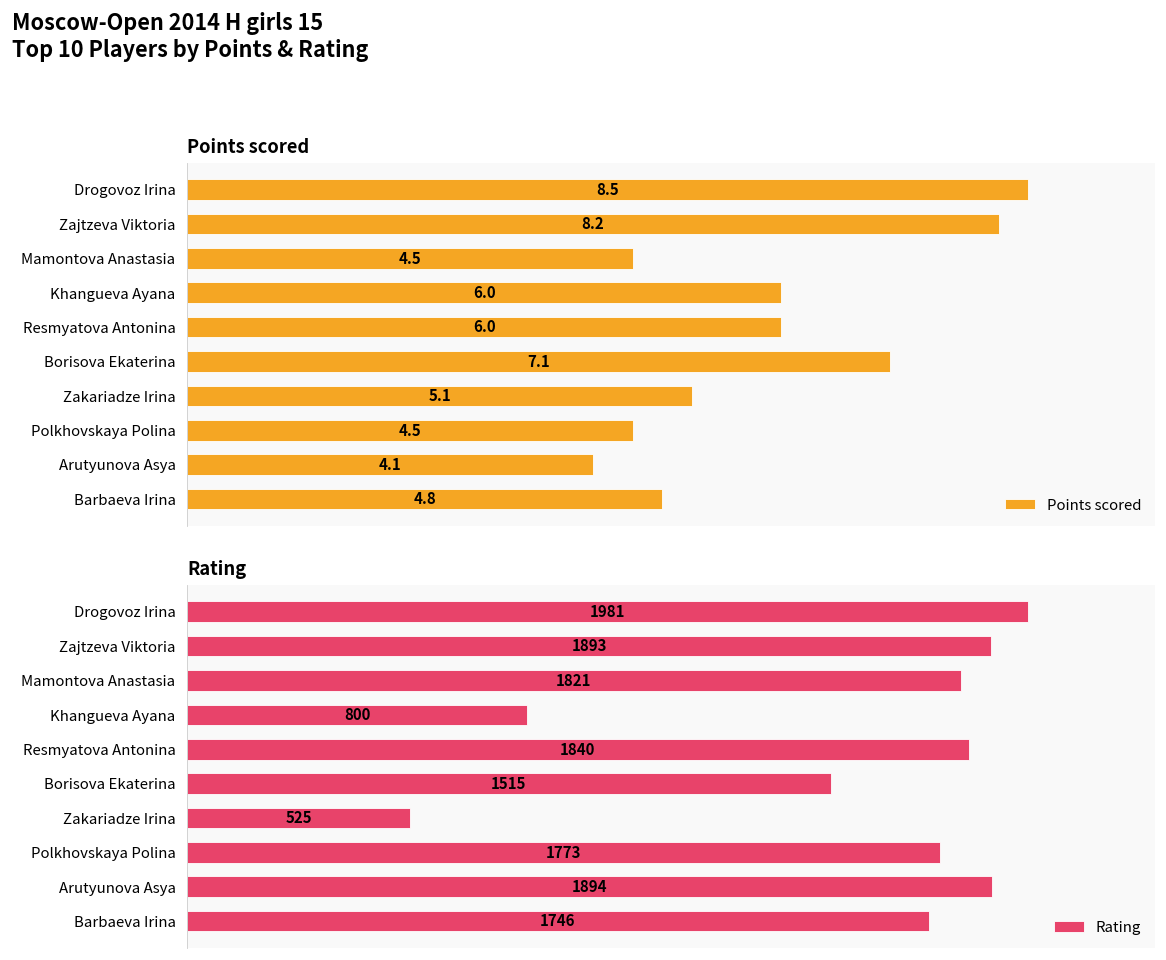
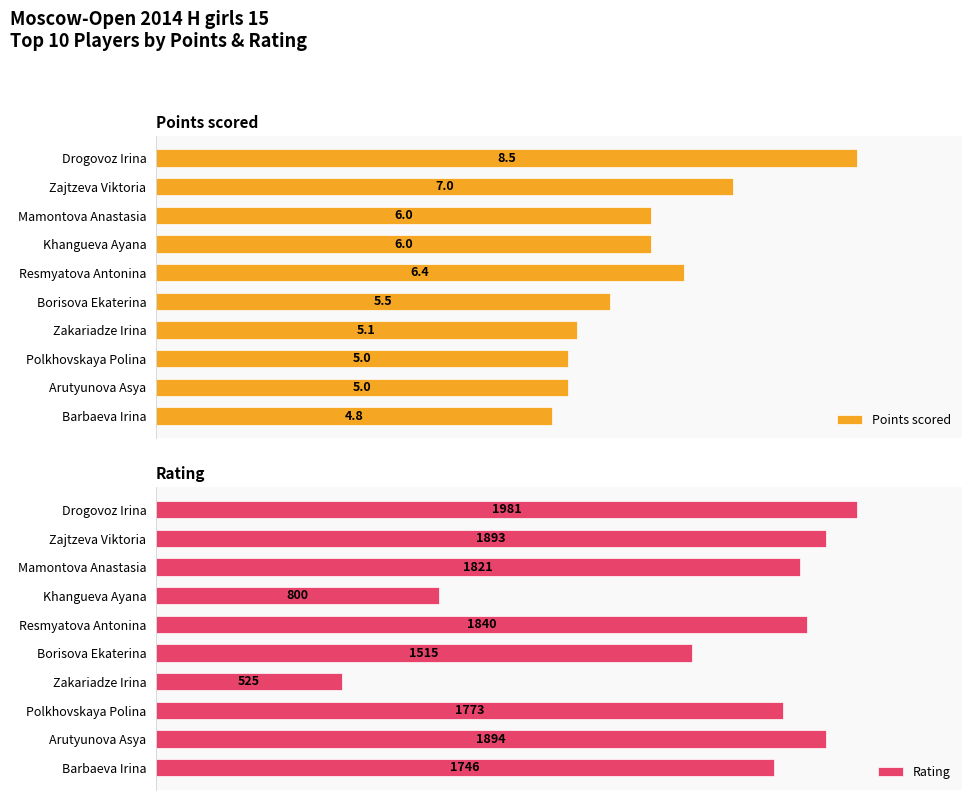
  {
    "Points scored": {
      "Drogovoz Irina": 8.5,
-     "Zajtzeva Viktoria": 8.2,
-     "Mamontova Anastasia": 4.5,
+     "Zajtzeva Viktoria": 7.0,
+     "Mamontova Anastasia": 6.0,
      "Khangueva Ayana": 6.0,
-     "Resmyatova Antonina": 6.0,
-     "Borisova Ekaterina": 7.1,
+     "Resmyatova Antonina": 6.4,
+     "Borisova Ekaterina": 5.5,
      "Zakariadze Irina": 5.1,
-     "Polkhovskaya Polina": 4.5,
-     "Arutyunova Asya": 4.1,
+     "Polkhovskaya Polina": 5.0,
+     "Arutyunova Asya": 5.0,
      "Barbaeva Irina": 4.8
    },
    "Rating": {
      "Drogovoz Irina": 1981,
      "Zajtzeva Viktoria": 1893,
      "Mamontova Anastasia": 1821,
      "Khangueva Ayana": 800,
      "Resmyatova Antonina": 1840,
      "Borisova Ekaterina": 1515,
      "Zakariadze Irina": 525,
      "Polkhovskaya Polina": 1773,
      "Arutyunova Asya": 1894,
      "Barbaeva Irina": 1746
    }
  }
